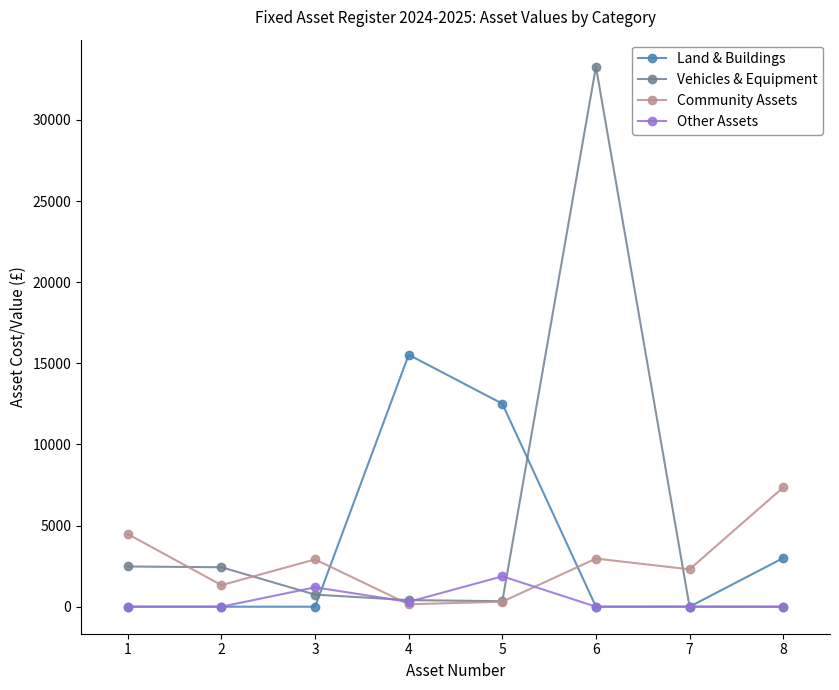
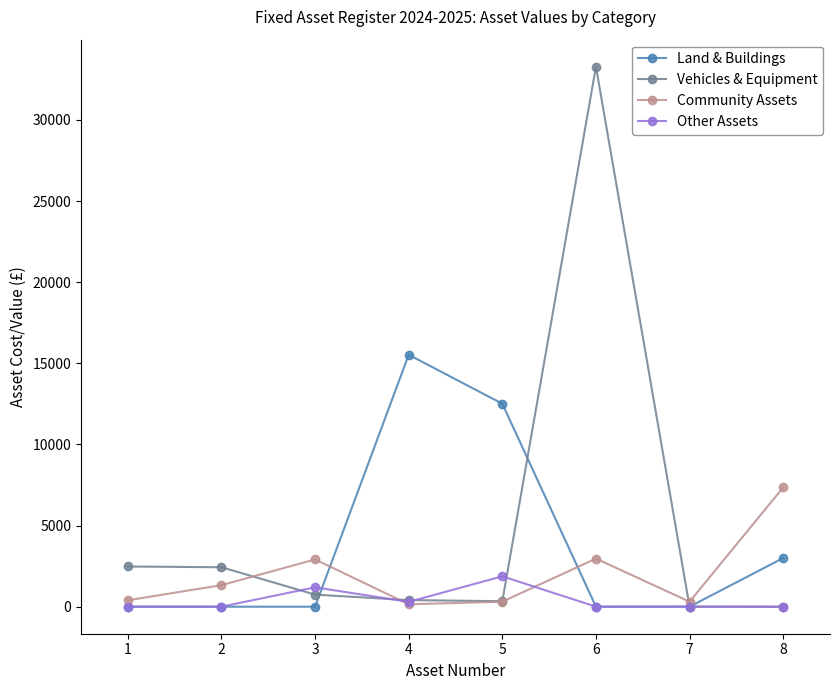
  {
    "Community Assets": {
-     "1": 4500,
+     "1": 400,
      "2": 1300,
      "3": 2900,
      "6": 3000,
-     "7": 2300,
+     "7": 300,
      "8": 7400
    },
    "Other Assets": {
      "3": 1200,
      "5": 1900
    }
  }
